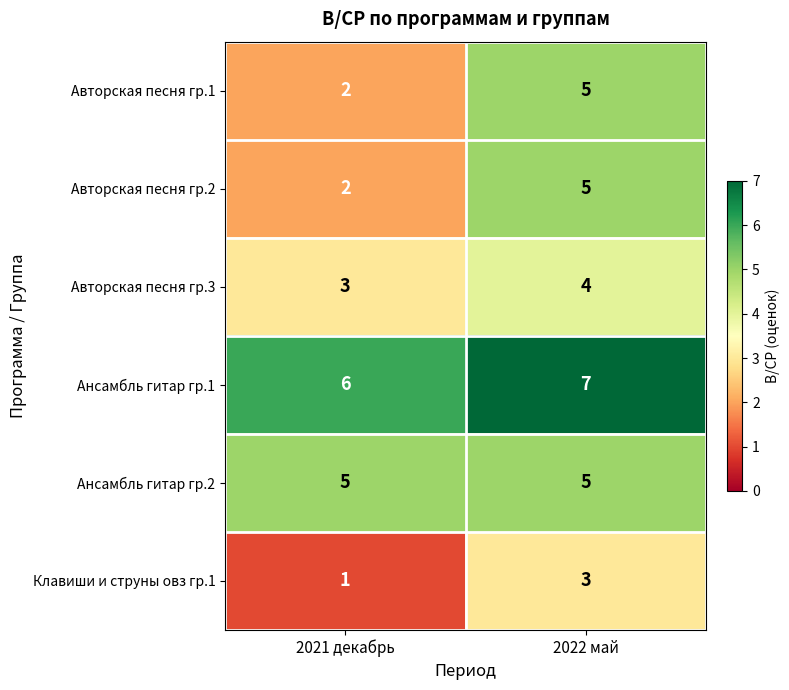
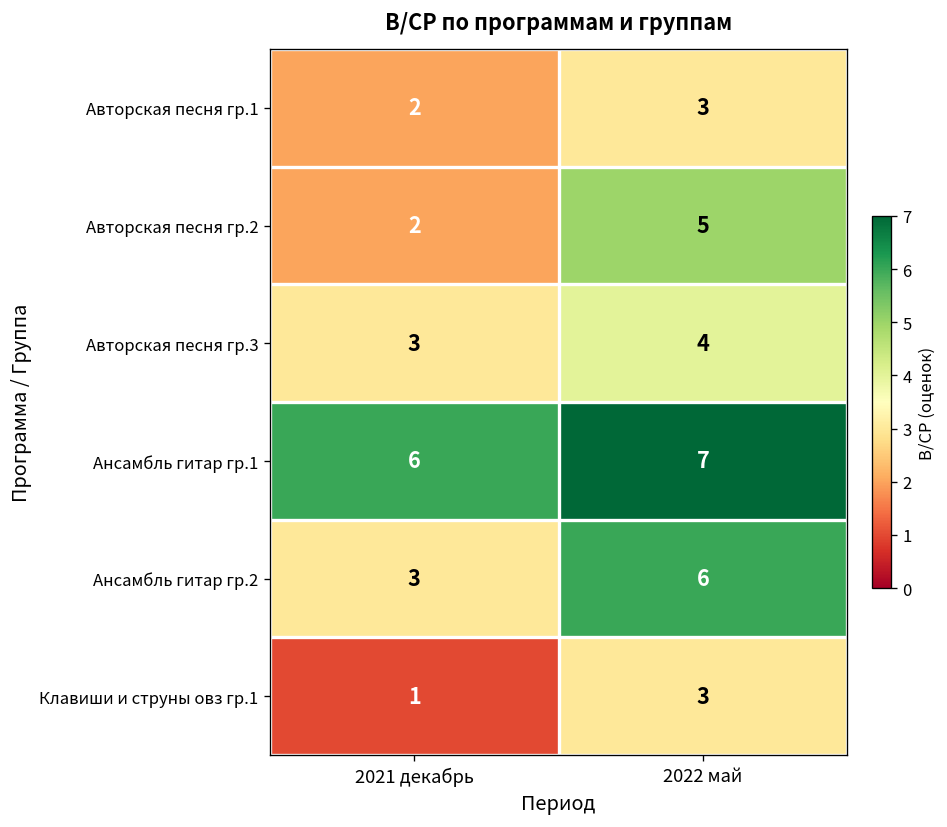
  {
    "Авторская песня гр.1": {
      "2021 декабрь": 2,
-     "2022 май": 5
+     "2022 май": 3
    },
    "Авторская песня гр.2": {
      "2021 декабрь": 2,
      "2022 май": 5
    },
    "Авторская песня гр.3": {
      "2021 декабрь": 3,
      "2022 май": 4
    },
    "Ансамбль гитар гр.1": {
      "2021 декабрь": 6,
      "2022 май": 7
    },
    "Ансамбль гитар гр.2": {
-     "2021 декабрь": 5,
-     "2022 май": 5
+     "2021 декабрь": 3,
+     "2022 май": 6
    },
    "Клавиши и струны овз гр.1": {
      "2021 декабрь": 1,
      "2022 май": 3
    }
  }
